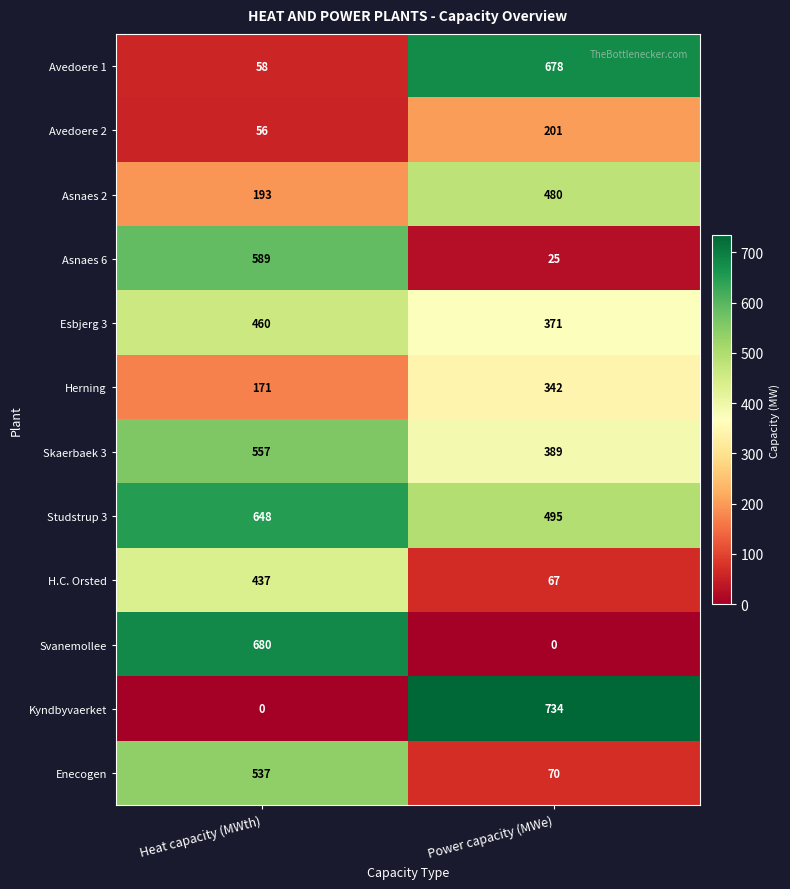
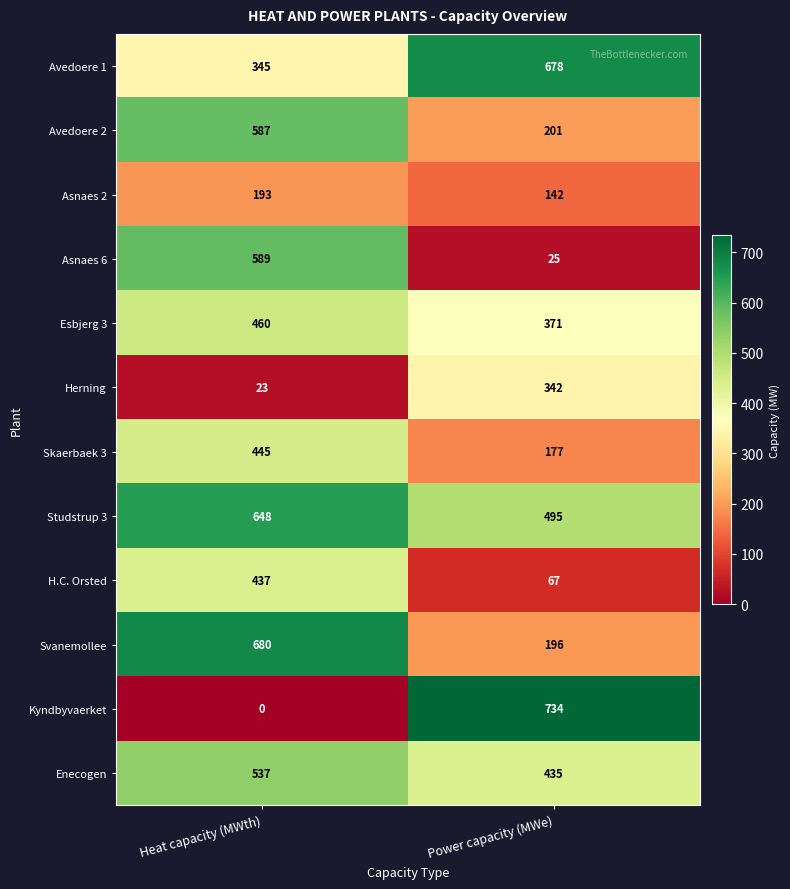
  {
    "Avedoere 1": {
-     "Heat capacity (MWth)": 58
+     "Heat capacity (MWth)": 345
    },
    "Avedoere 2": {
-     "Heat capacity (MWth)": 56,
+     "Heat capacity (MWth)": 587,
      "Power capacity (MWe)": 201
    },
    "Asnaes 2": {
      "Heat capacity (MWth)": 193,
-     "Power capacity (MWe)": 480
+     "Power capacity (MWe)": 142
    },
    "Asnaes 6": {
      "Heat capacity (MWth)": 589,
      "Power capacity (MWe)": 25
    },
    "Esbjerg 3": {
      "Heat capacity (MWth)": 460,
      "Power capacity (MWe)": 371
    },
    "Herning": {
-     "Heat capacity (MWth)": 171,
+     "Heat capacity (MWth)": 23,
      "Power capacity (MWe)": 342
    },
    "Skaerbaek 3": {
-     "Heat capacity (MWth)": 557,
-     "Power capacity (MWe)": 389
+     "Heat capacity (MWth)": 445,
+     "Power capacity (MWe)": 177
    },
    "Studstrup 3": {
      "Heat capacity (MWth)": 648,
      "Power capacity (MWe)": 495
    },
    "H.C. Orsted": {
      "Heat capacity (MWth)": 437,
      "Power capacity (MWe)": 67
    },
    "Svanemollee": {
      "Heat capacity (MWth)": 680,
-     "Power capacity (MWe)": 0
+     "Power capacity (MWe)": 196
    },
    "Kyndbyvaerket": {
      "Heat capacity (MWth)": 0,
      "Power capacity (MWe)": 734
    },
    "Enecogen": {
      "Heat capacity (MWth)": 537,
-     "Power capacity (MWe)": 70
+     "Power capacity (MWe)": 435
    }
  }
